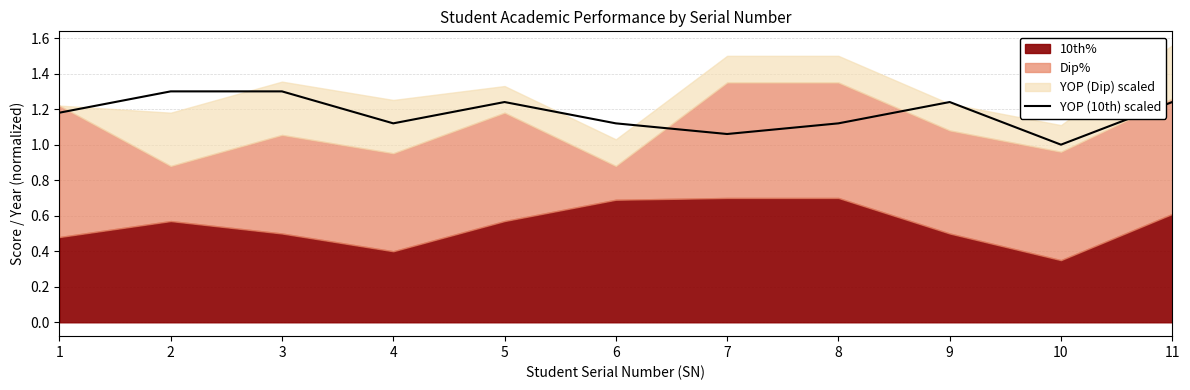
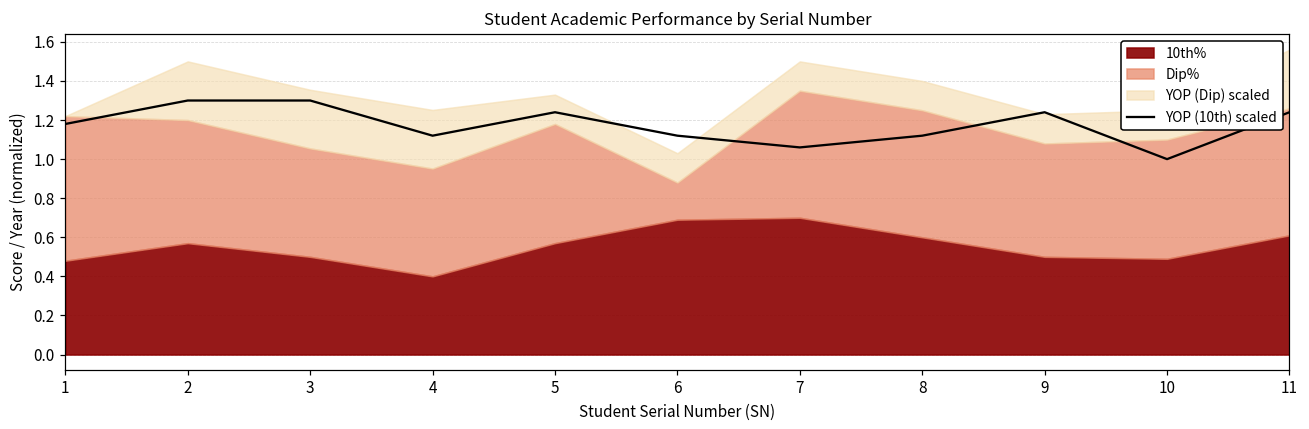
  {
    "YOP (10th) scaled": {
      "1": 1.18,
      "2": 1.30,
      "3": 1.30,
      "4": 1.12,
      "5": 1.24,
      "6": 1.12,
      "7": 1.06,
      "8": 1.12,
      "10": 1.00,
      "11": 1.24
    },
    "10th%": {
      "1": 0.48,
      "2": 0.57,
      "3": 0.50,
      "4": 0.40,
      "5": 0.57,
      "6": 0.69,
      "7": 0.70,
-     "8": 0.7,
+     "8": 0.6,
      "9": 0.50,
-     "10": 0.35,
+     "10": 0.49,
      "11": 0.61
    },
    "Dip%": {
-     "2": 0.31,
+     "2": 0.63,
      "3": 0.55,
      "4": 0.55,
      "5": 0.61,
      "6": 0.19,
      "7": 0.65,
      "8": 0.65,
      "9": 0.58,
      "10": 0.61,
      "11": 0.65
    },
    "YOP (Dip) scaled": {
      "2": 0.30,
      "3": 0.30,
      "4": 0.30,
      "5": 0.15,
      "6": 0.15,
      "7": 0.15,
      "8": 0.15,
      "11": 0.30
    }
  }
